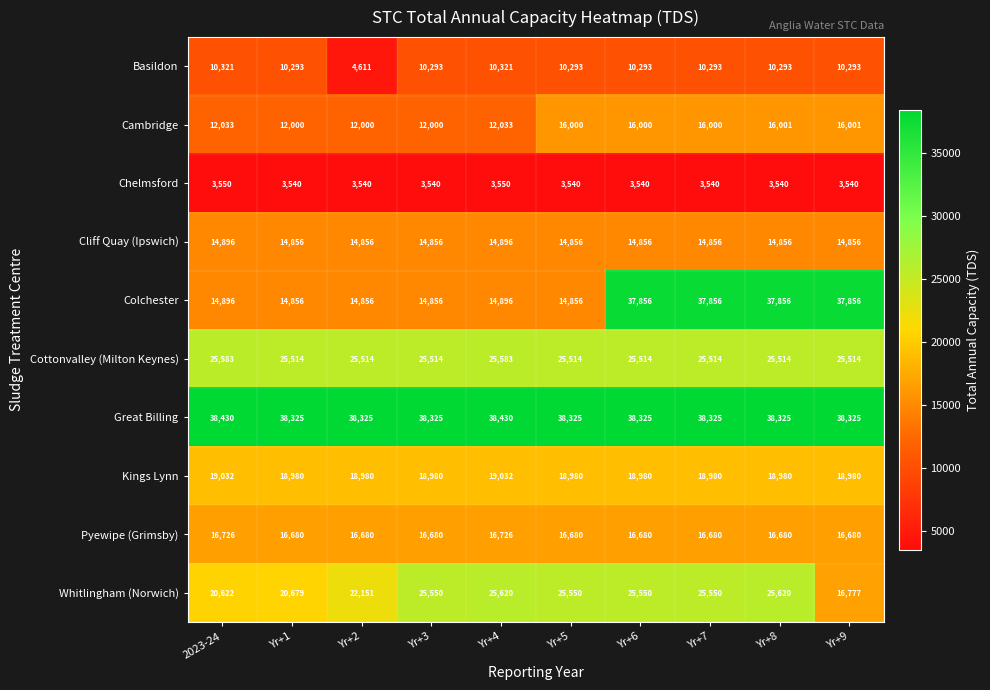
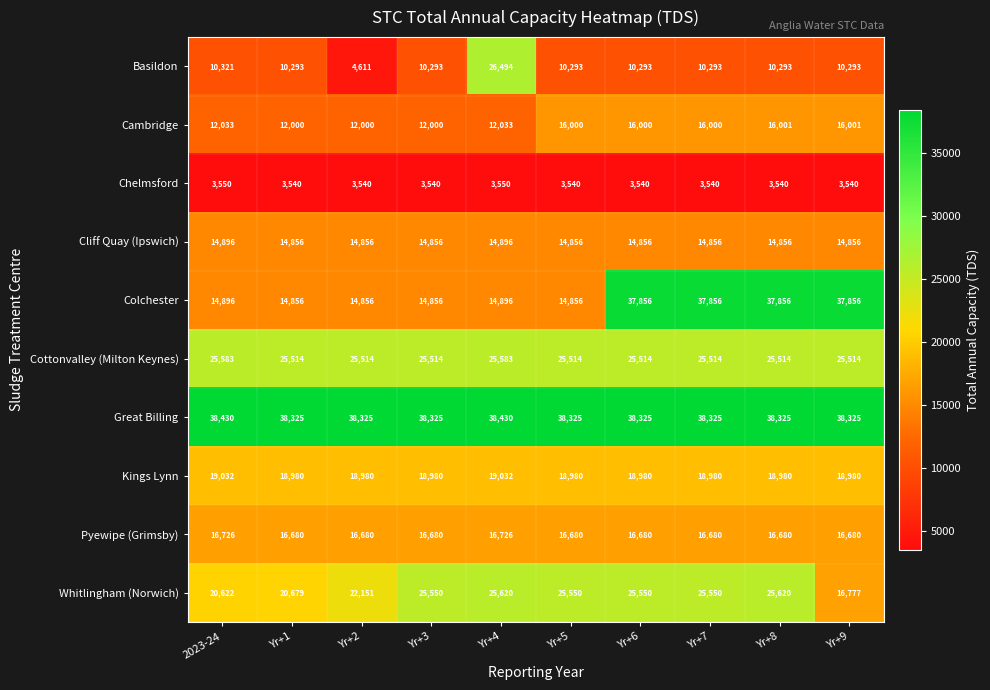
  {
    "Basildon": {
      "2023-24": "10,321",
      "Yr+1": "10,293",
      "Yr+2": "4,611",
      "Yr+3": "10,293",
-     "Yr+4": "10,321",
+     "Yr+4": "26,494",
      "Yr+5": "10,293",
      "Yr+6": "10,293",
      "Yr+7": "10,293",
      "Yr+8": "10,293",
      "Yr+9": "10,293"
    },
    "Cambridge": {
      "2023-24": "12,033",
      "Yr+1": "12,000",
      "Yr+2": "12,000",
      "Yr+3": "12,000",
      "Yr+4": "12,033",
      "Yr+5": "16,000",
      "Yr+6": "16,000",
      "Yr+7": "16,000",
      "Yr+8": "16,001",
      "Yr+9": "16,001"
    },
    "Chelmsford": {
      "2023-24": "3,550",
      "Yr+1": "3,540",
      "Yr+2": "3,540",
      "Yr+3": "3,540",
      "Yr+4": "3,550",
      "Yr+5": "3,540",
      "Yr+6": "3,540",
      "Yr+7": "3,540",
      "Yr+8": "3,540",
      "Yr+9": "3,540"
    },
    "Cliff Quay (Ipswich)": {
      "2023-24": "14,896",
      "Yr+1": "14,856",
      "Yr+2": "14,856",
      "Yr+3": "14,856",
      "Yr+4": "14,896",
      "Yr+5": "14,856",
      "Yr+6": "14,856",
      "Yr+7": "14,856",
      "Yr+8": "14,856",
      "Yr+9": "14,856"
    },
    "Colchester": {
      "2023-24": "14,896",
      "Yr+1": "14,856",
      "Yr+2": "14,856",
      "Yr+3": "14,856",
      "Yr+4": "14,896",
      "Yr+5": "14,856",
      "Yr+6": "37,856",
      "Yr+7": "37,856",
      "Yr+8": "37,856",
      "Yr+9": "37,856"
    },
    "Cottonvalley (Milton Keynes)": {
      "2023-24": "25,583",
      "Yr+1": "25,514",
      "Yr+2": "25,514",
      "Yr+3": "25,514",
      "Yr+4": "25,583",
      "Yr+5": "25,514",
      "Yr+6": "25,514",
      "Yr+7": "25,514",
      "Yr+8": "25,514",
      "Yr+9": "25,514"
    },
    "Great Billing": {
      "2023-24": "38,430",
      "Yr+1": "38,325",
      "Yr+2": "38,325",
      "Yr+3": "38,325",
      "Yr+4": "38,430",
      "Yr+5": "38,325",
      "Yr+6": "38,325",
      "Yr+7": "38,325",
      "Yr+8": "38,325",
      "Yr+9": "38,325"
    },
    "Kings Lynn": {
      "2023-24": "19,032",
      "Yr+1": "18,980",
      "Yr+2": "18,980",
      "Yr+3": "18,980",
      "Yr+4": "19,032",
      "Yr+5": "18,980",
      "Yr+6": "18,980",
      "Yr+7": "18,980",
      "Yr+8": "18,980",
      "Yr+9": "18,980"
    },
    "Pyewipe (Grimsby)": {
      "2023-24": "16,726",
      "Yr+1": "16,680",
      "Yr+2": "16,680",
      "Yr+3": "16,680",
      "Yr+4": "16,726",
      "Yr+5": "16,680",
      "Yr+6": "16,680",
      "Yr+7": "16,680",
      "Yr+8": "16,680",
      "Yr+9": "16,680"
    },
    "Whitlingham (Norwich)": {
      "2023-24": "20,622",
      "Yr+1": "20,679",
      "Yr+2": "22,151",
      "Yr+3": "25,550",
      "Yr+4": "25,620",
      "Yr+5": "25,550",
      "Yr+6": "25,550",
      "Yr+7": "25,550",
      "Yr+8": "25,620",
      "Yr+9": "16,777"
    }
  }
